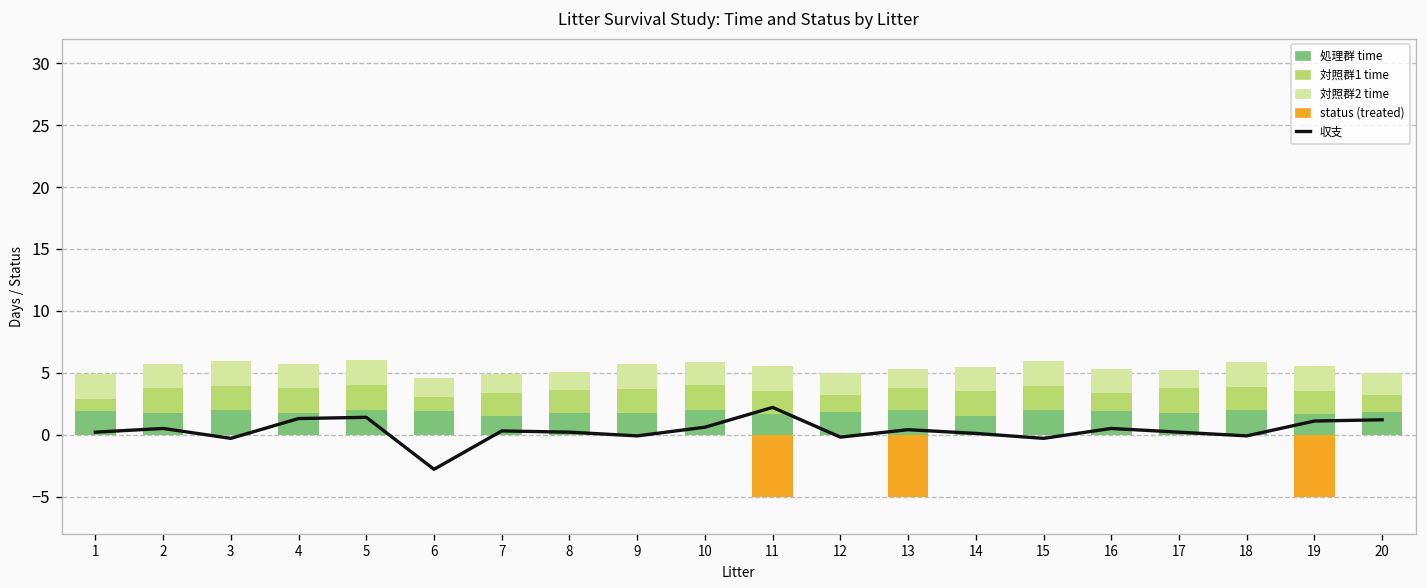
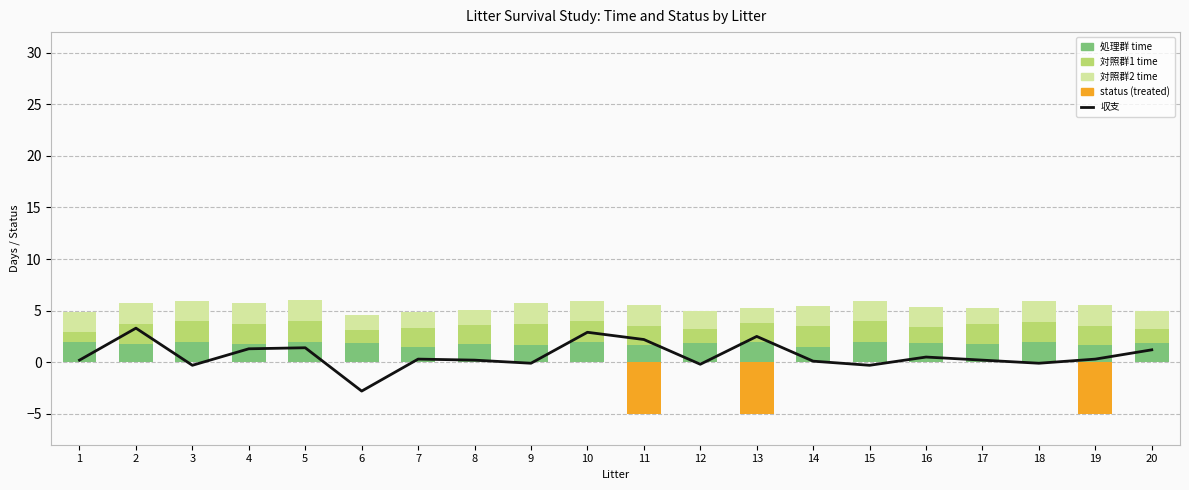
  {
    "収支": {
      "1": 0.2,
-     "2": 0.5,
+     "2": 3.3,
      "3": -0.3,
      "4": 1.3,
      "5": 1.4,
      "6": -2.8,
      "7": 0.3,
      "8": 0.2,
      "9": -0.1,
-     "10": 0.6,
+     "10": 2.9,
      "11": 2.2,
      "12": -0.2,
-     "13": 0.4,
+     "13": 2.5,
      "14": 0.1,
      "15": -0.3,
      "16": 0.5,
      "17": 0.2,
      "18": -0.1,
-     "19": 1.1,
+     "19": 0.3,
      "20": 1.2
    },
    "処理群 time": {
      "1": 1.9,
      "2": 1.8,
      "3": 2.0,
      "4": 1.8,
      "5": 2.0,
      "6": 1.9,
      "7": 1.5,
      "8": 1.8,
      "9": 1.7,
      "10": 2.0,
      "11": 1.7,
      "12": 1.8,
      "13": 2.0,
      "14": 1.5,
      "15": 2.0,
      "16": 1.9,
      "17": 1.8,
      "18": 2.0,
      "19": 1.7,
      "20": 1.8
    },
    "status (treated)": {
      "1": 0.0,
      "2": 0.0,
      "3": 0.0,
      "4": 0.0,
      "5": 0.0,
      "6": 0.0,
      "7": 0.0,
      "8": 0.0,
      "9": 0.0,
      "10": 0.0,
      "11": -5.0,
      "12": 0.0,
      "13": -5.0,
      "14": 0.0,
      "15": 0.0,
      "16": 0.0,
      "17": 0.0,
      "18": 0.0,
      "19": -5.0,
      "20": 0.0
    }
  }
